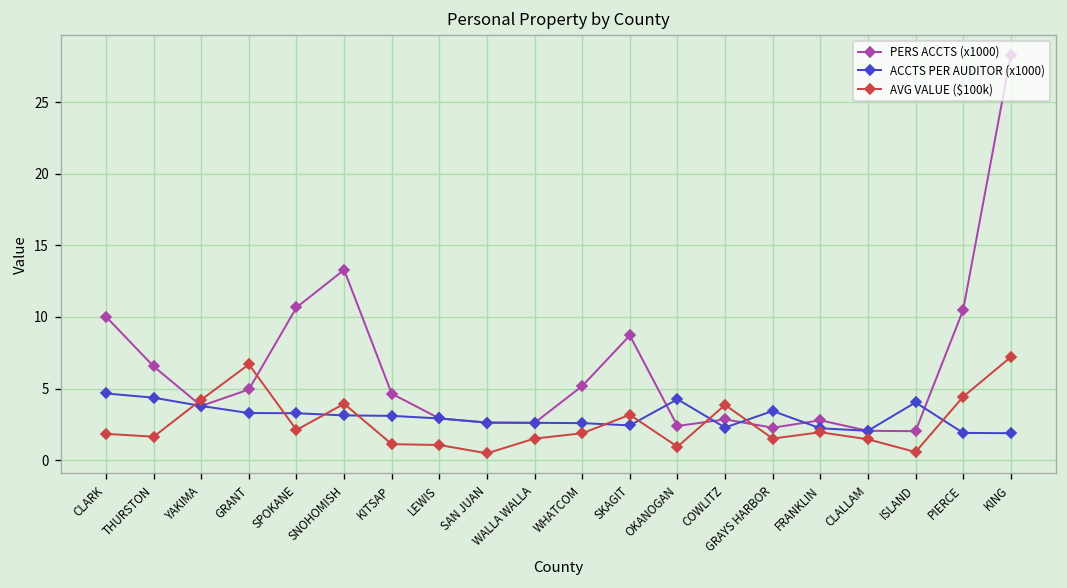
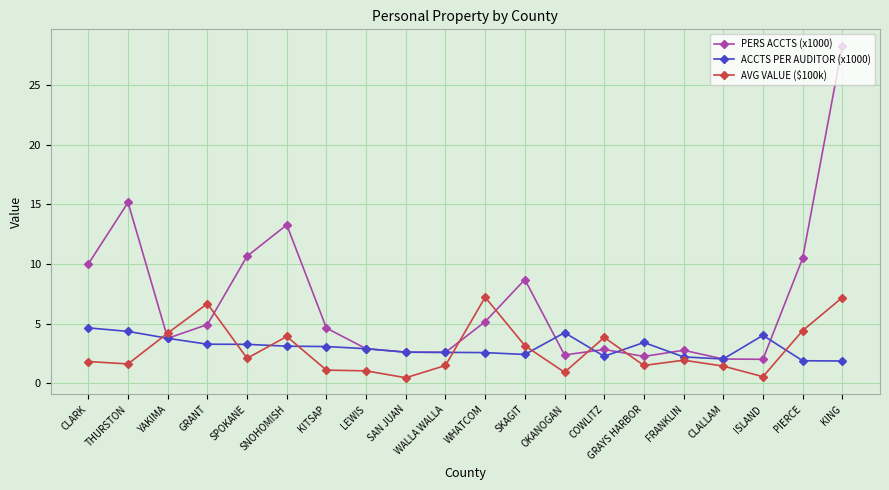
  {
    "PERS ACCTS (x1000)": {
      "CLARK": 10.0,
-     "THURSTON": 6.5,
+     "THURSTON": 15.2,
      "GRANT": 4.9,
      "SPOKANE": 10.7,
      "SNOHOMISH": 13.3,
      "KITSAP": 4.6,
      "WHATCOM": 5.2,
      "SKAGIT": 8.7,
      "OKANOGAN": 2.4,
      "COWLITZ": 2.9,
      "GRAYS HARBOR": 2.3,
      "FRANKLIN": 2.8,
      "ISLAND": 2.0,
      "PIERCE": 10.5
    },
    "ACCTS PER AUDITOR (x1000)": {
      "CLARK": 4.7,
      "THURSTON": 4.4,
      "GRANT": 3.3,
      "SPOKANE": 3.3,
      "SNOHOMISH": 3.1,
      "KITSAP": 3.1,
      "WHATCOM": 2.6,
      "SKAGIT": 2.4,
      "OKANOGAN": 4.3,
      "COWLITZ": 2.3,
      "GRAYS HARBOR": 3.4,
      "FRANKLIN": 2.2,
      "ISLAND": 4.0,
      "PIERCE": 1.9,
      "KING": 1.9
    },
    "AVG VALUE ($100k)": {
      "CLARK": 1.8,
      "THURSTON": 1.6,
      "YAKIMA": 4.2,
      "GRANT": 6.7,
      "SPOKANE": 2.1,
      "SNOHOMISH": 3.9,
      "KITSAP": 1.1,
      "LEWIS": 1.1,
      "SAN JUAN": 0.5,
      "WALLA WALLA": 1.5,
-     "WHATCOM": 1.9,
+     "WHATCOM": 7.2,
      "SKAGIT": 3.2,
      "OKANOGAN": 0.9,
      "COWLITZ": 3.9,
      "GRAYS HARBOR": 1.5,
      "FRANKLIN": 2.0,
      "CLALLAM": 1.5,
      "ISLAND": 0.6,
      "PIERCE": 4.4,
      "KING": 7.2
    }
  }
